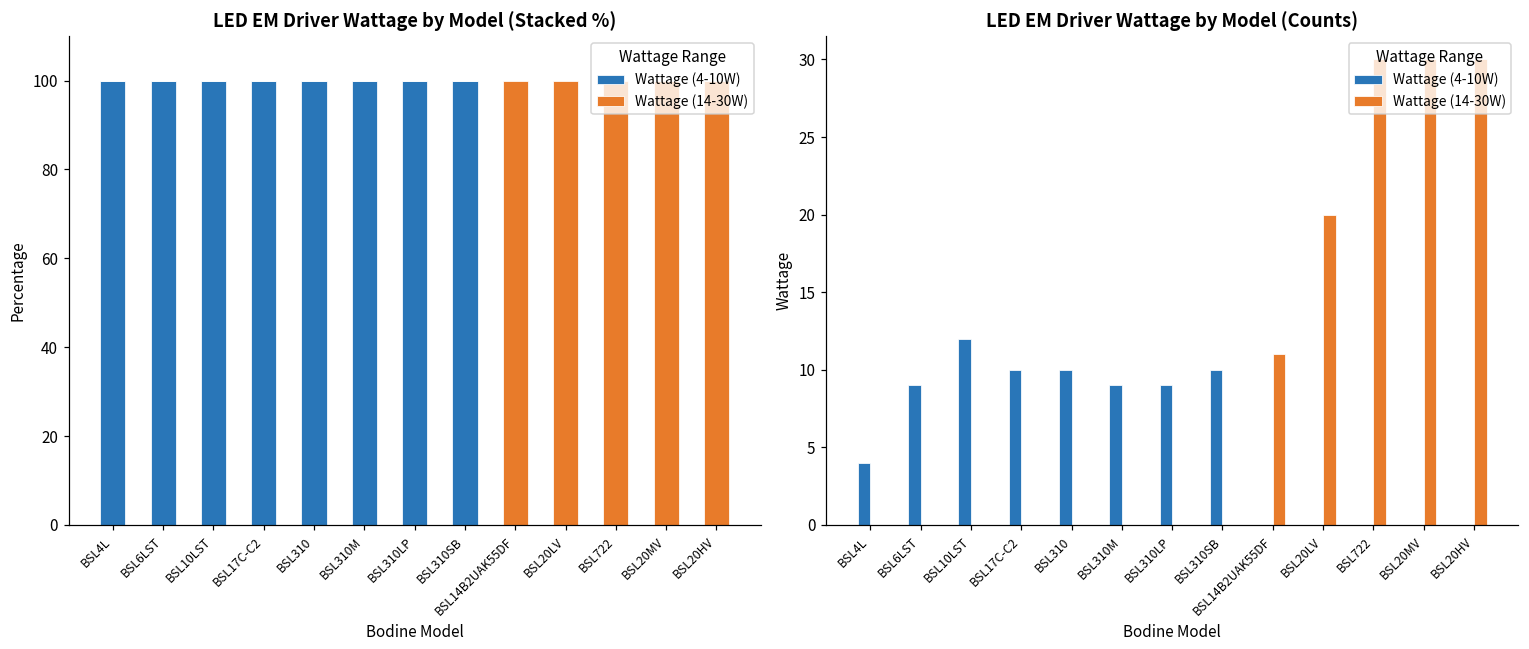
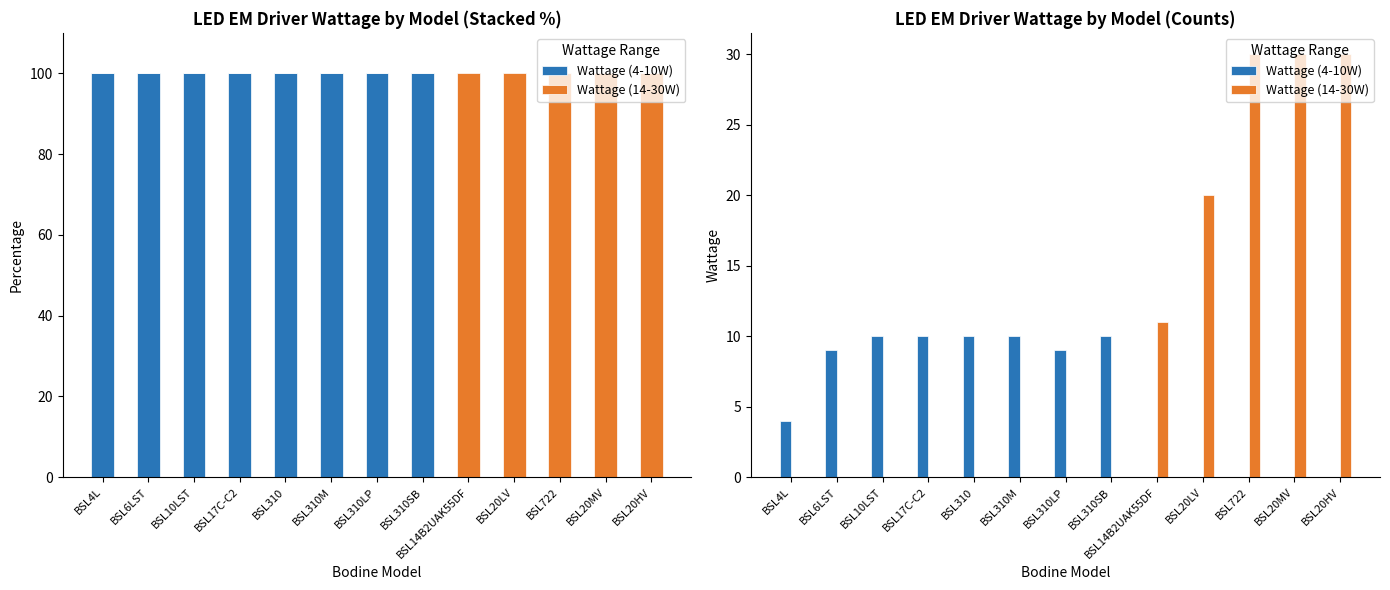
  {
    "LED EM Driver Wattage by Model (Stacked %)": {
      "Wattage (4-10W)": {
        "BSL4L": 100,
        "BSL6LST": 100,
        "BSL10LST": 100,
        "BSL17C-C2": 100,
        "BSL310": 100,
        "BSL310M": 100,
        "BSL310LP": 100,
        "BSL310SB": 100,
        "BSL14B2UAK55DF": 0,
        "BSL20LV": 0,
        "BSL722": 0,
        "BSL20MV": 0,
        "BSL20HV": 0
      },
      "Wattage (14-30W)": {
        "BSL4L": 0,
        "BSL6LST": 0,
        "BSL10LST": 0,
        "BSL17C-C2": 0,
        "BSL310": 0,
        "BSL310M": 0,
        "BSL310LP": 0,
        "BSL310SB": 0,
        "BSL14B2UAK55DF": 100,
        "BSL20LV": 100
      }
    },
    "LED EM Driver Wattage by Model (Counts)": {
      "Wattage (4-10W)": {
        "BSL4L": 4,
        "BSL6LST": 9,
-       "BSL10LST": 12,
+       "BSL10LST": 10,
        "BSL17C-C2": 10,
        "BSL310": 10,
-       "BSL310M": 9,
+       "BSL310M": 10,
        "BSL310LP": 9,
        "BSL310SB": 10,
        "BSL14B2UAK55DF": 0,
        "BSL20LV": 0,
        "BSL722": 0,
        "BSL20MV": 0,
        "BSL20HV": 0
      },
      "Wattage (14-30W)": {
        "BSL4L": 0,
        "BSL6LST": 0,
        "BSL10LST": 0,
        "BSL17C-C2": 0,
        "BSL310": 0,
        "BSL310M": 0,
        "BSL310LP": 0,
        "BSL310SB": 0,
        "BSL14B2UAK55DF": 11,
        "BSL20LV": 20
      }
    }
  }
